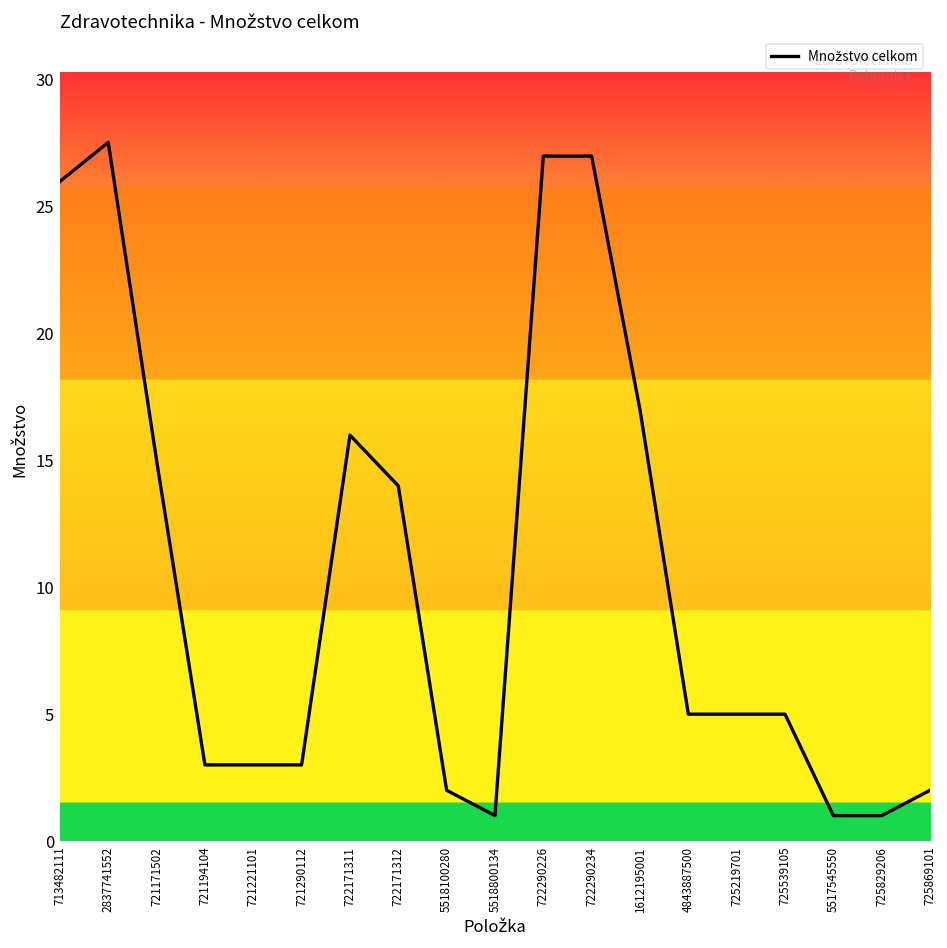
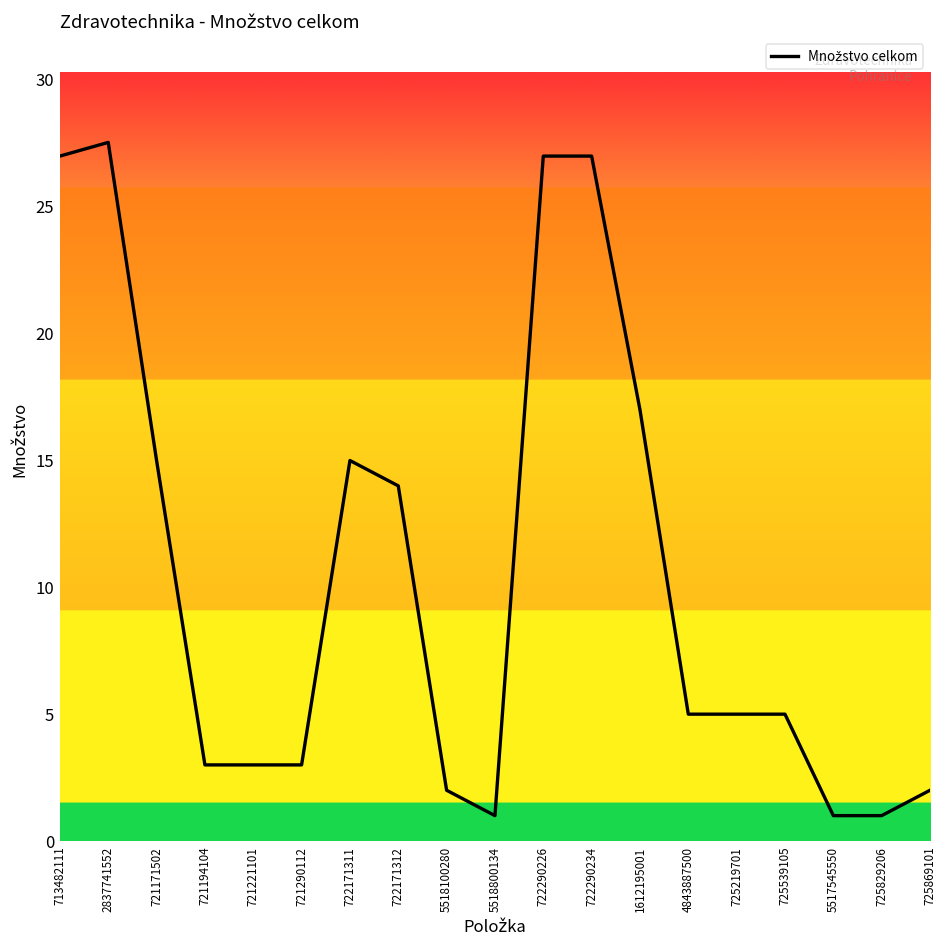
  {
-   "713482111": 26,
+   "713482111": 27,
    "2837741552": 27.5,
    "721171502": 15,
    "721194104": 3,
    "721221101": 3,
    "721290112": 3,
-   "722171311": 16,
+   "722171311": 15,
    "722171312": 14,
    "5518100280": 2,
    "5518800134": 1,
    "722290226": 27,
    "722290234": 27,
    "1612195001": 17,
    "4843887500": 5,
    "725219701": 5,
    "725539105": 5,
    "5517545550": 1,
    "725829206": 1,
    "725869101": 2
  }
